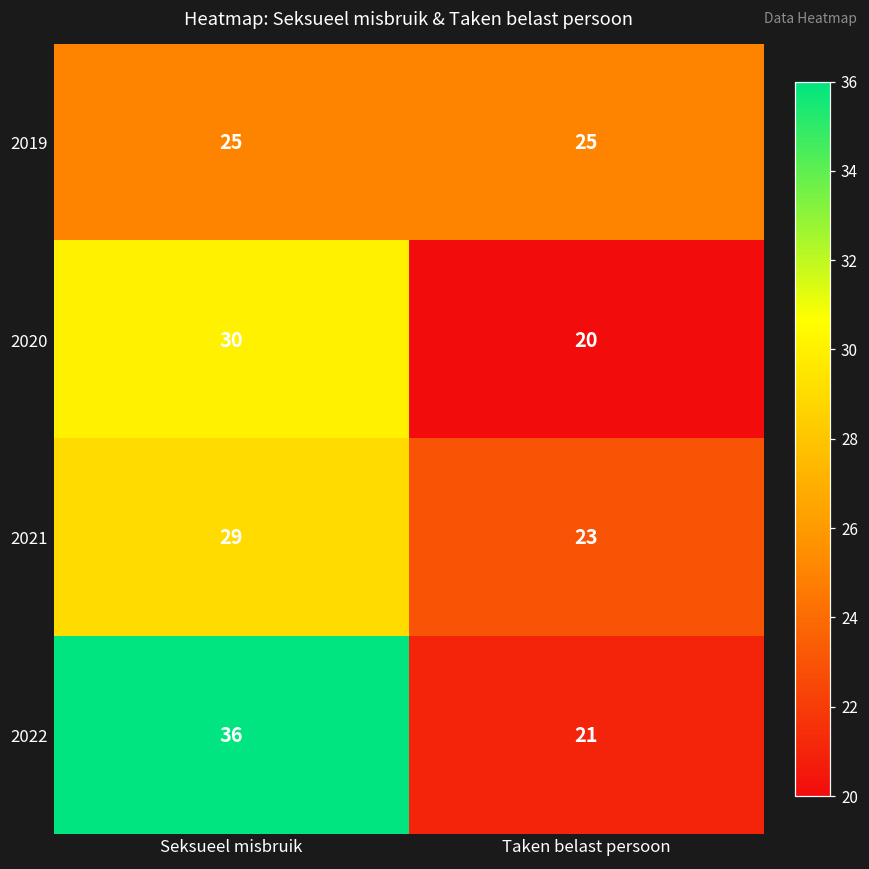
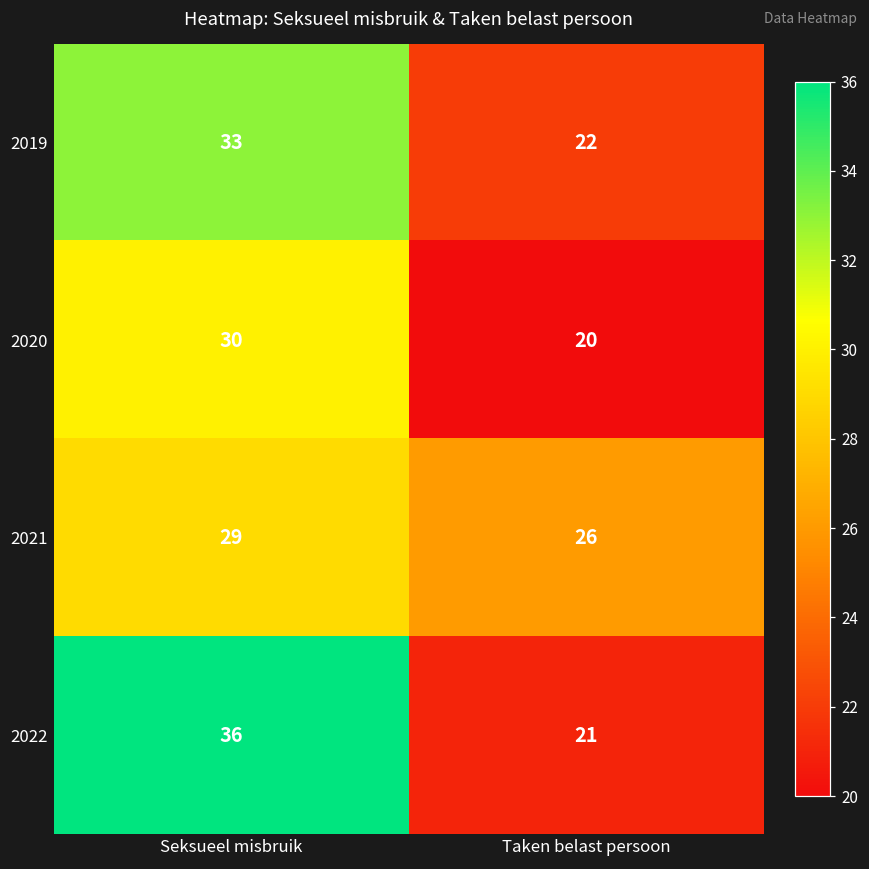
  {
    "2019": {
-     "Seksueel misbruik": 25,
-     "Taken belast persoon": 25
+     "Seksueel misbruik": 33,
+     "Taken belast persoon": 22
    },
    "2020": {
      "Seksueel misbruik": 30,
      "Taken belast persoon": 20
    },
    "2021": {
      "Seksueel misbruik": 29,
-     "Taken belast persoon": 23
+     "Taken belast persoon": 26
    },
    "2022": {
      "Seksueel misbruik": 36,
      "Taken belast persoon": 21
    }
  }
